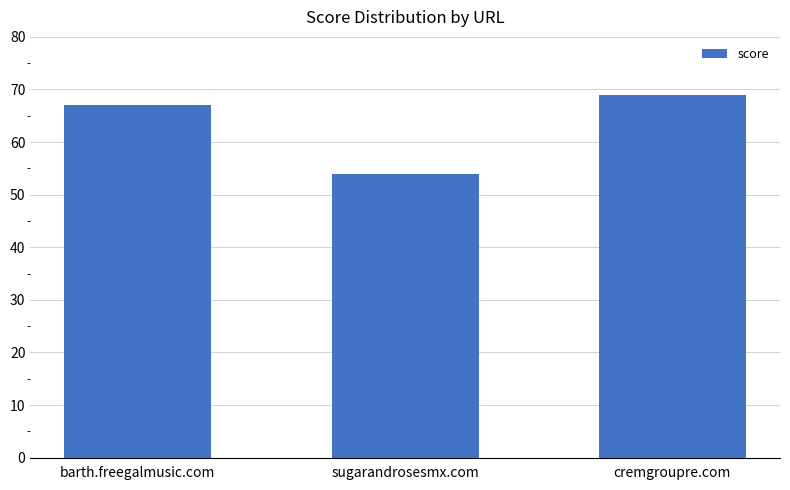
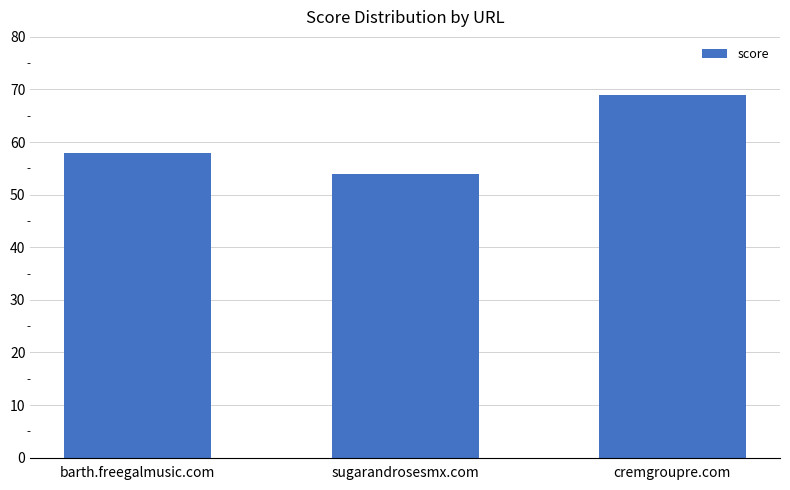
  {
-   "barth.freegalmusic.com": 67,
+   "barth.freegalmusic.com": 58,
    "sugarandrosesmx.com": 54,
    "cremgroupre.com": 69
  }
